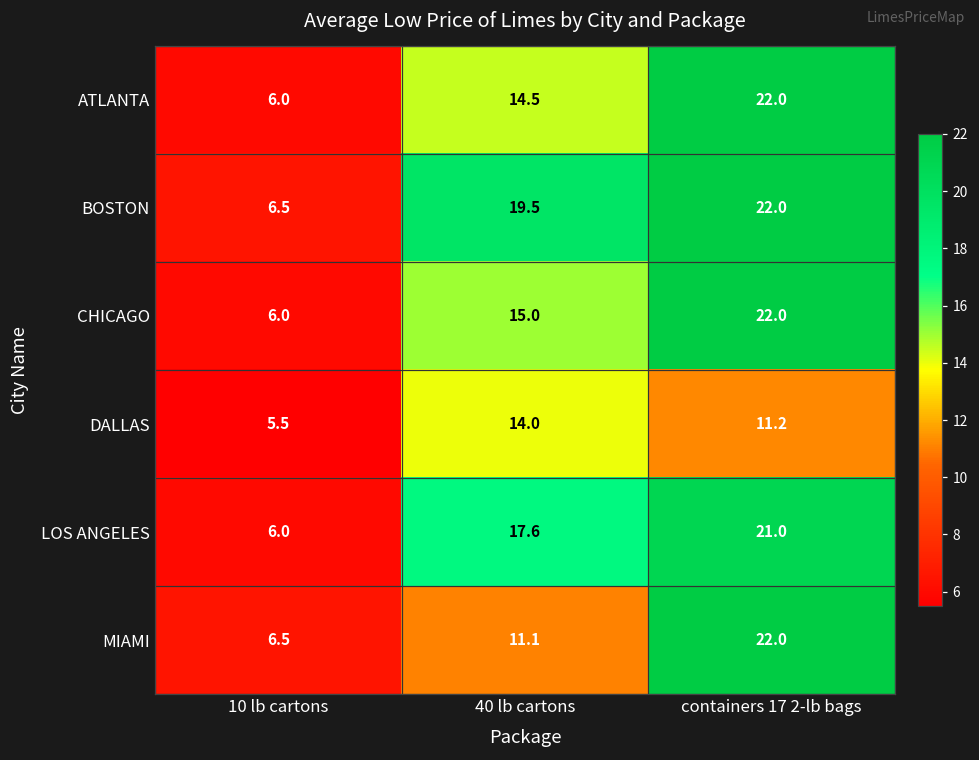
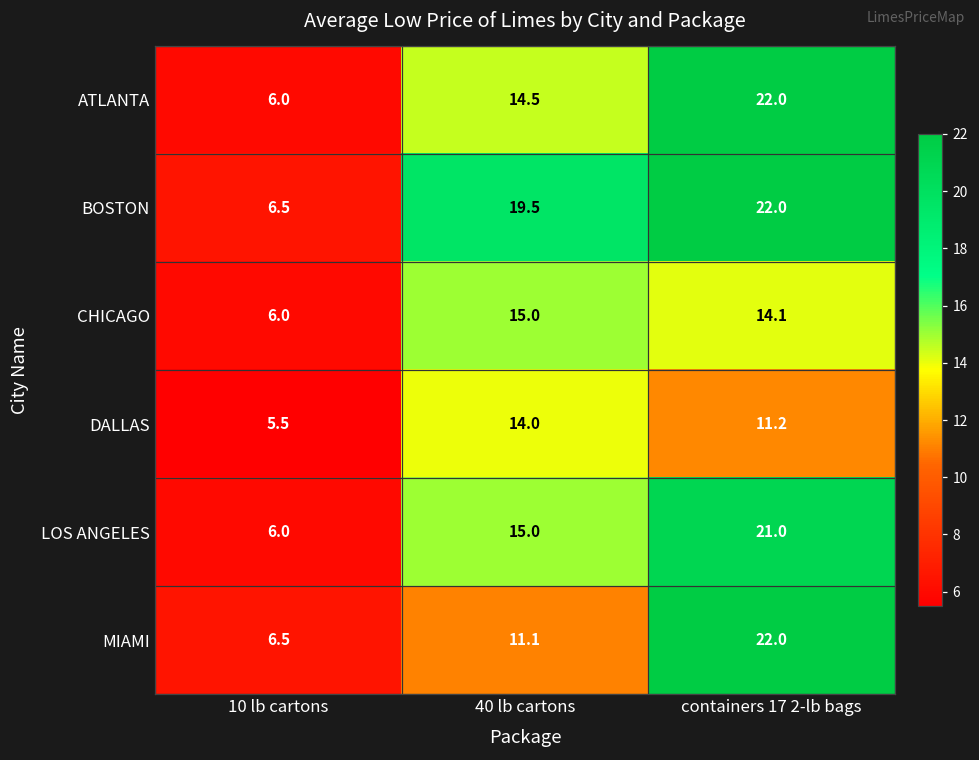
  {
    "ATLANTA": {
      "10 lb cartons": 6.0,
      "40 lb cartons": 14.5,
      "containers 17 2-lb bags": 22.0
    },
    "BOSTON": {
      "10 lb cartons": 6.5,
      "40 lb cartons": 19.5,
      "containers 17 2-lb bags": 22.0
    },
    "CHICAGO": {
      "10 lb cartons": 6.0,
      "40 lb cartons": 15.0,
-     "containers 17 2-lb bags": 22.0
+     "containers 17 2-lb bags": 14.1
    },
    "DALLAS": {
      "10 lb cartons": 5.5,
      "40 lb cartons": 14.0,
      "containers 17 2-lb bags": 11.2
    },
    "LOS ANGELES": {
      "10 lb cartons": 6.0,
-     "40 lb cartons": 17.6,
+     "40 lb cartons": 15.0,
      "containers 17 2-lb bags": 21.0
    },
    "MIAMI": {
      "10 lb cartons": 6.5,
      "40 lb cartons": 11.1,
      "containers 17 2-lb bags": 22.0
    }
  }
